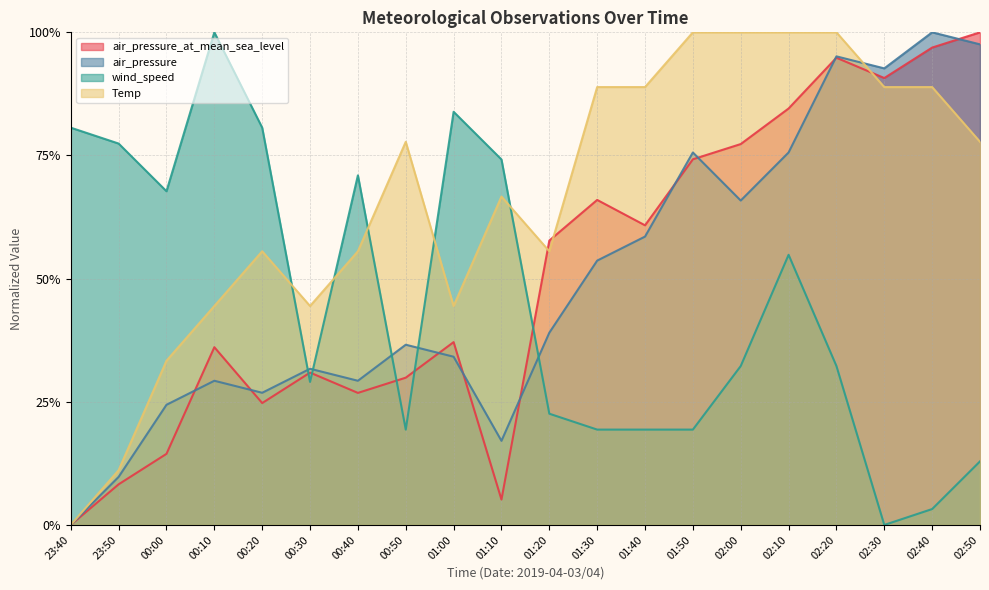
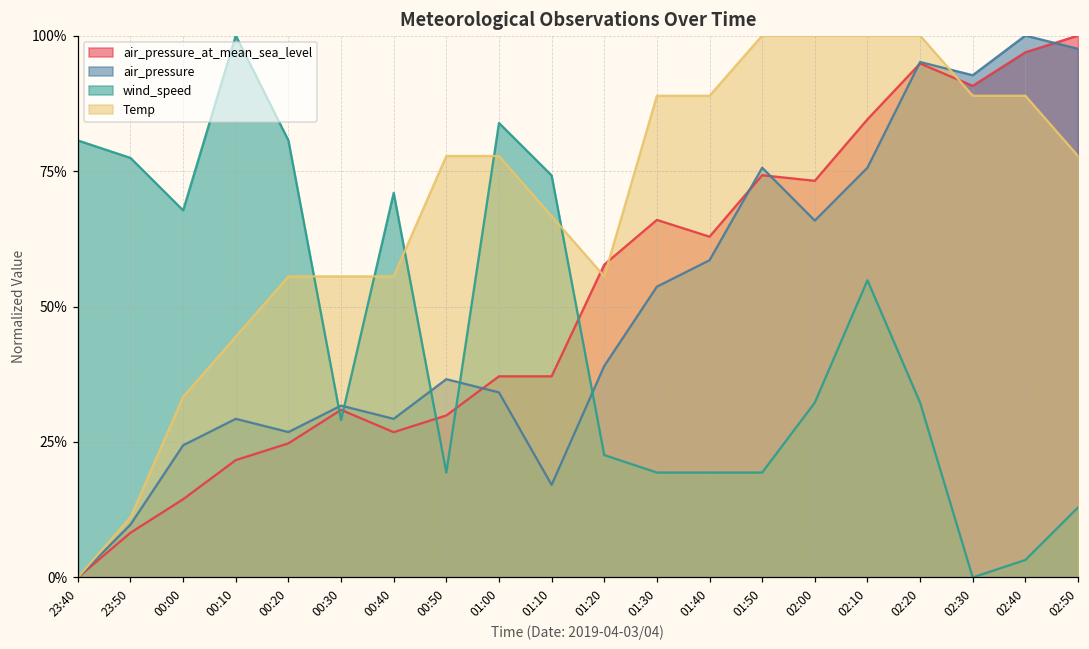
  {
    "air_pressure_at_mean_sea_level": {
      "23:50": "8%",
      "00:00": "14%",
-     "00:10": "36%",
+     "00:10": "22%",
      "00:20": "25%",
      "00:30": "31%",
      "00:40": "27%",
      "00:50": "30%",
      "01:00": "37%",
-     "01:10": "5%",
+     "01:10": "37%",
      "01:20": "58%",
      "01:30": "66%",
-     "01:40": "61%",
+     "01:40": "63%",
      "01:50": "74%",
-     "02:00": "77%",
+     "02:00": "73%",
      "02:10": "85%",
      "02:30": "91%",
      "02:40": "97%",
      "02:50": "100%"
    },
    "Temp": {
      "23:50": "11%",
      "00:00": "33%",
      "00:10": "44%",
      "00:20": "56%",
-     "00:30": "44%",
+     "00:30": "56%",
      "00:40": "56%",
      "00:50": "78%",
-     "01:00": "44%",
+     "01:00": "78%",
      "01:10": "67%",
      "01:20": "56%",
      "01:30": "89%",
      "01:40": "89%",
      "01:50": "100%",
      "02:00": "100%",
      "02:10": "100%",
      "02:20": "100%",
      "02:30": "89%",
      "02:40": "89%",
      "02:50": "78%"
    }
  }
